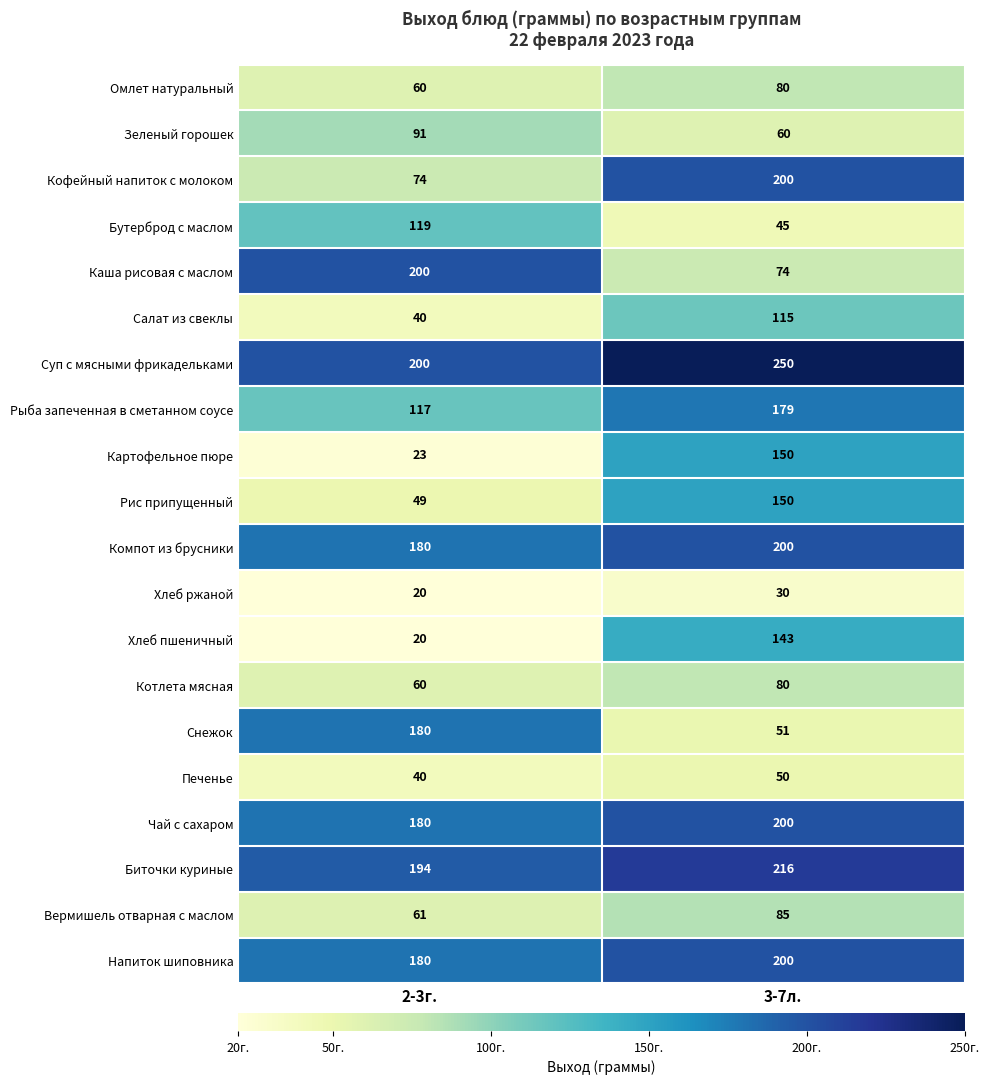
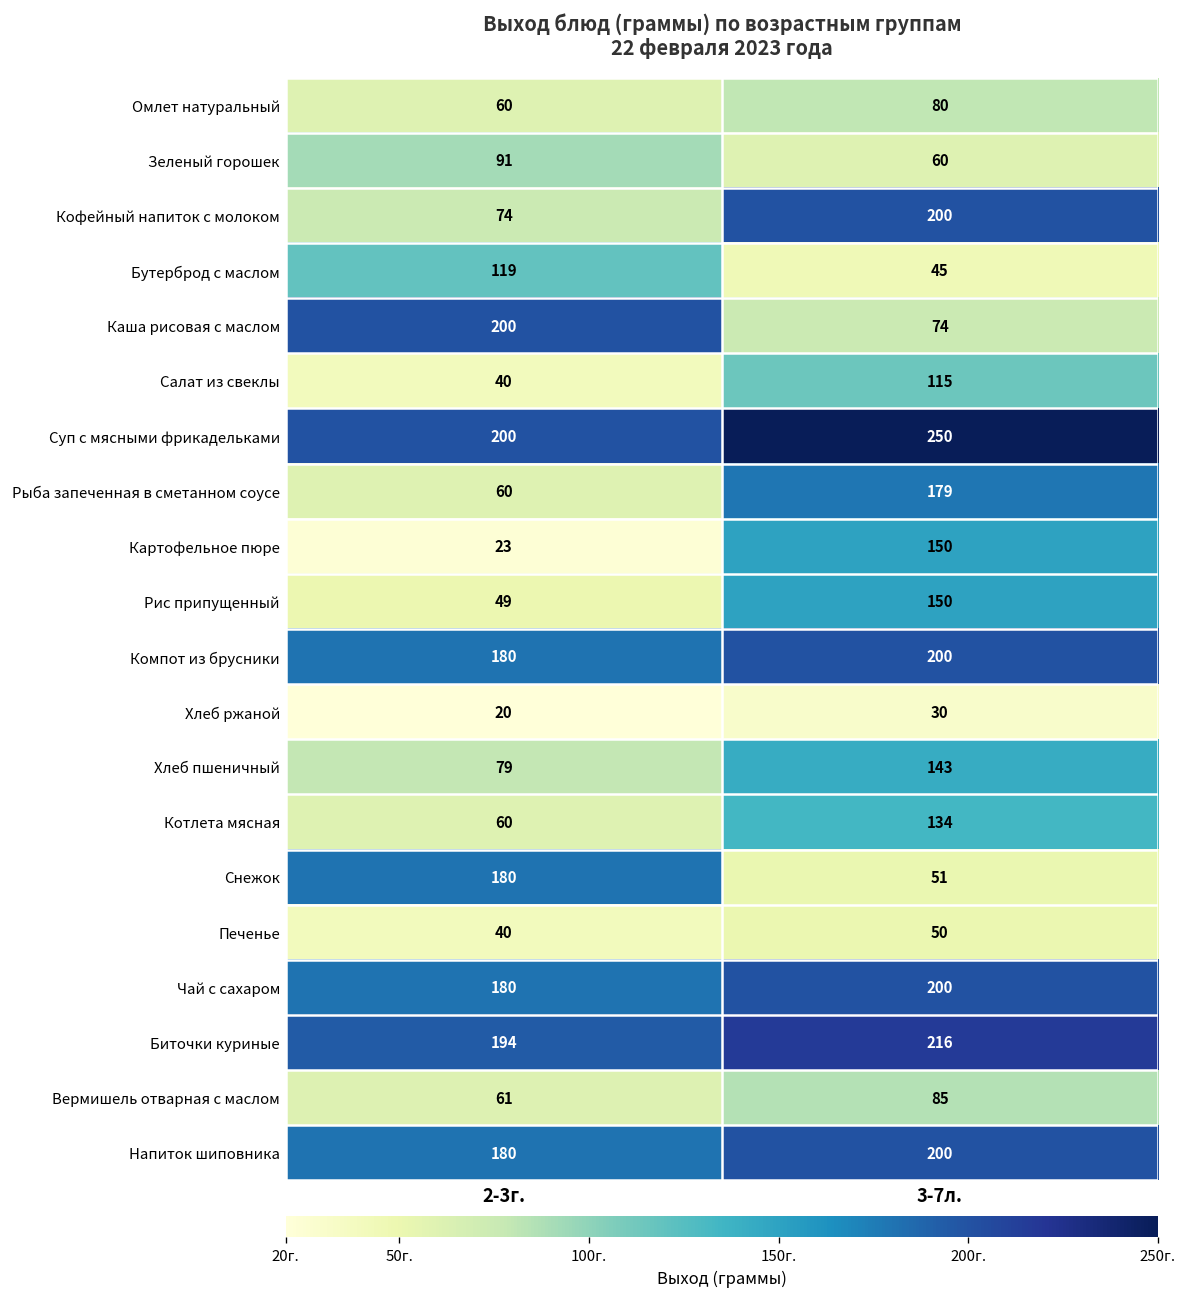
  {
    "Омлет натуральный": {
      "2-3г.": 60,
      "3-7л.": 80
    },
    "Зеленый горошек": {
      "2-3г.": 91,
      "3-7л.": 60
    },
    "Кофейный напиток с молоком": {
      "2-3г.": 74,
      "3-7л.": 200
    },
    "Бутерброд с маслом": {
      "2-3г.": 119,
      "3-7л.": 45
    },
    "Каша рисовая с маслом": {
      "2-3г.": 200,
      "3-7л.": 74
    },
    "Салат из свеклы": {
      "2-3г.": 40,
      "3-7л.": 115
    },
    "Суп с мясными фрикадельками": {
      "2-3г.": 200,
      "3-7л.": 250
    },
    "Рыба запеченная в сметанном соусе": {
-     "2-3г.": 117,
+     "2-3г.": 60,
      "3-7л.": 179
    },
    "Картофельное пюре": {
      "2-3г.": 23,
      "3-7л.": 150
    },
    "Рис припущенный": {
      "2-3г.": 49,
      "3-7л.": 150
    },
    "Компот из брусники": {
      "2-3г.": 180,
      "3-7л.": 200
    },
    "Хлеб ржаной": {
      "2-3г.": 20,
      "3-7л.": 30
    },
    "Хлеб пшеничный": {
-     "2-3г.": 20,
+     "2-3г.": 79,
      "3-7л.": 143
    },
    "Котлета мясная": {
      "2-3г.": 60,
-     "3-7л.": 80
+     "3-7л.": 134
    },
    "Снежок": {
      "2-3г.": 180,
      "3-7л.": 51
    },
    "Печенье": {
      "2-3г.": 40,
      "3-7л.": 50
    },
    "Чай с сахаром": {
      "2-3г.": 180,
      "3-7л.": 200
    },
    "Биточки куриные": {
      "2-3г.": 194,
      "3-7л.": 216
    },
    "Вермишель отварная с маслом": {
      "2-3г.": 61,
      "3-7л.": 85
    },
    "Напиток шиповника": {
      "2-3г.": 180,
      "3-7л.": 200
    }
  }
